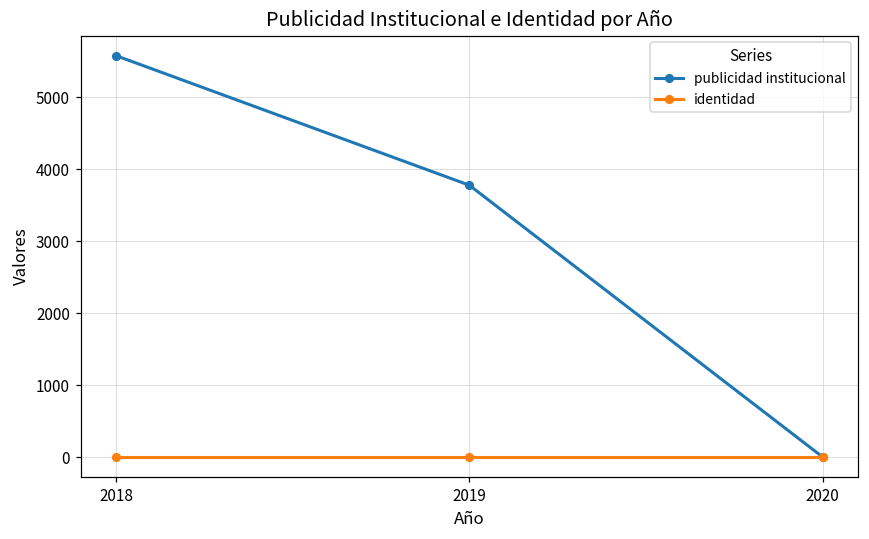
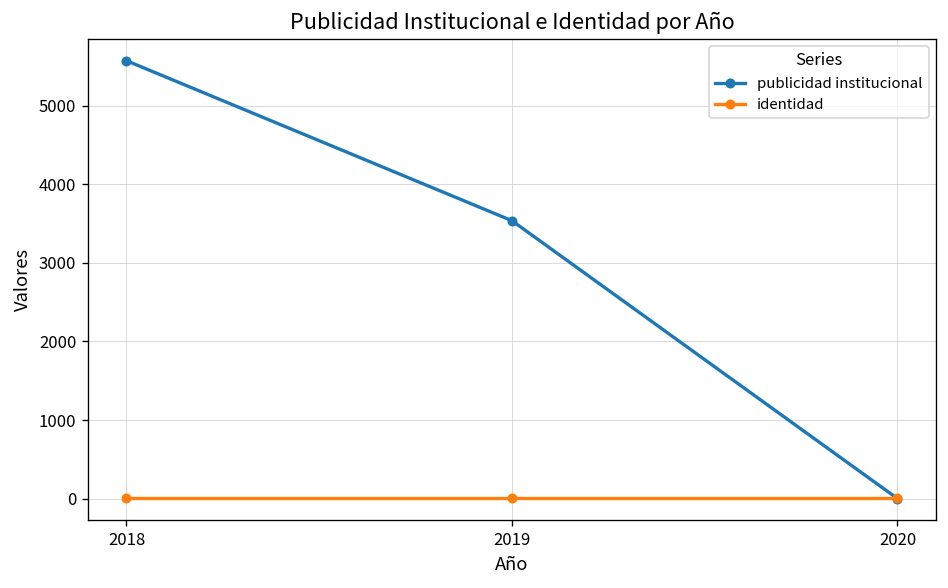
  {
    "publicidad institucional": {
      "2018": 5600,
-     "2019": 3800
+     "2019": 3500
    },
    "identidad": {
      "2018": 0,
      "2019": 0
    }
  }
